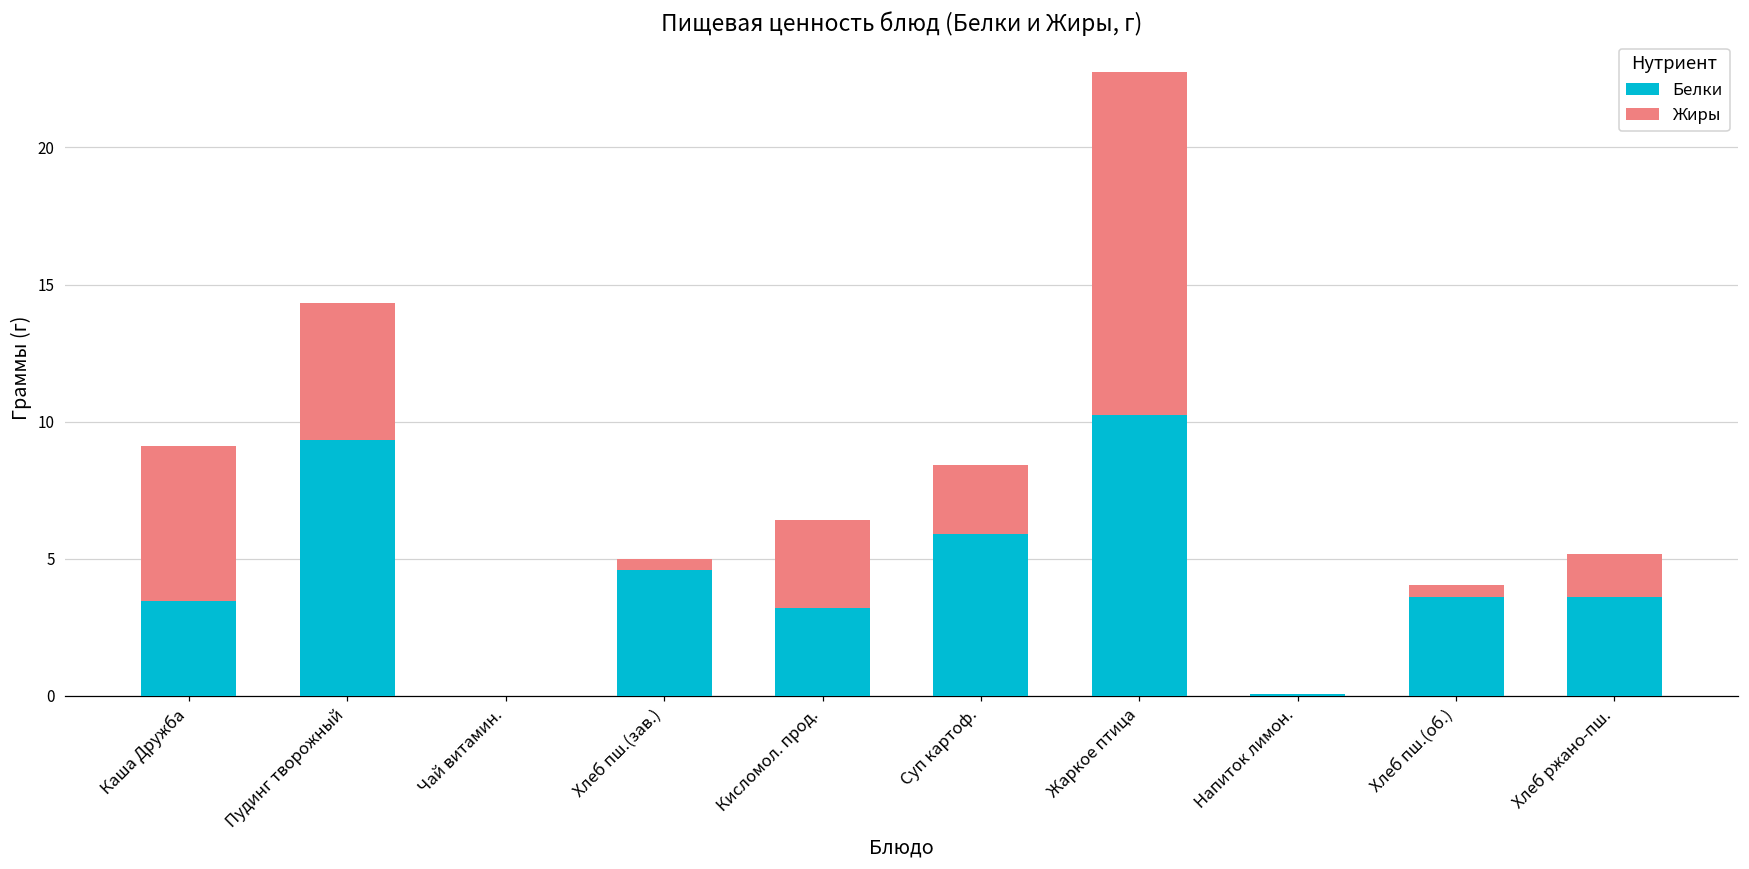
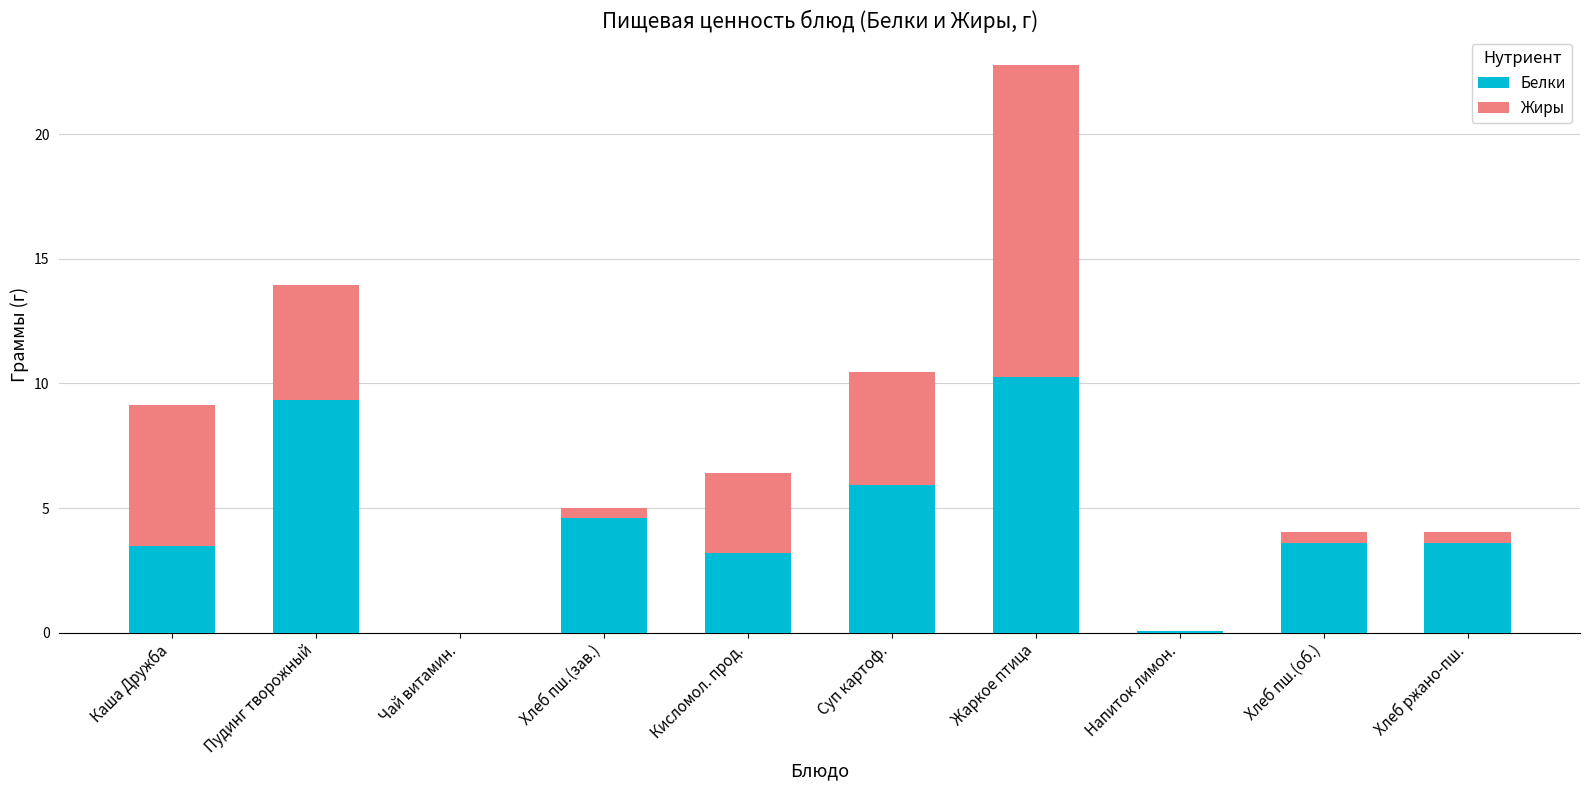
  {
    "Белки": {
      "Каша Дружба": 3.5,
      "Пудинг творожный": 9.3,
      "Чай витамин.": 0.0,
      "Хлеб пш.(зав.)": 4.6,
      "Кисломол. прод.": 3.2,
      "Суп картоф.": 5.9,
      "Жаркое птица": 10.3,
      "Хлеб пш.(об.)": 3.6,
      "Хлеб ржано-пш.": 3.6
    },
    "Жиры": {
      "Каша Дружба": 5.7,
-     "Пудинг творожный": 5.0,
+     "Пудинг творожный": 4.6,
      "Чай витамин.": 0.0,
      "Хлеб пш.(зав.)": 0.4,
      "Кисломол. прод.": 3.2,
-     "Суп картоф.": 2.5,
+     "Суп картоф.": 4.5,
      "Жаркое птица": 12.5,
      "Хлеб пш.(об.)": 0.5,
-     "Хлеб ржано-пш.": 1.6
+     "Хлеб ржано-пш.": 0.5
    }
  }
